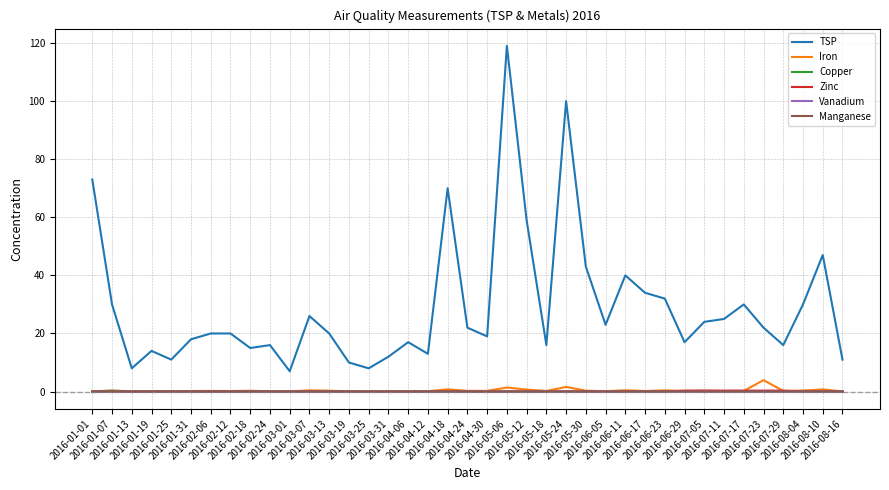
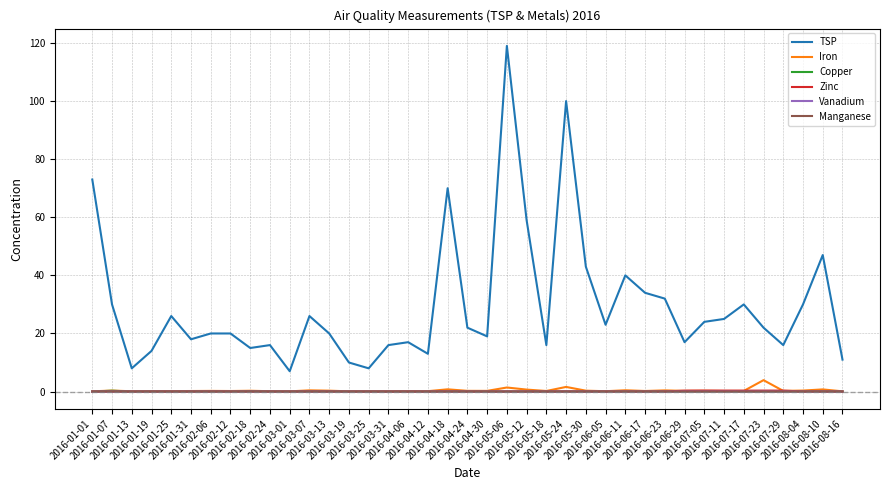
  {
    "TSP": {
      "2016-01-01": 73,
      "2016-01-07": 30,
      "2016-01-13": 8,
      "2016-01-19": 14,
-     "2016-01-25": 11,
+     "2016-01-25": 26,
      "2016-01-31": 18,
      "2016-02-06": 20,
      "2016-02-12": 20,
      "2016-02-18": 15,
      "2016-02-24": 16,
      "2016-03-01": 7,
      "2016-03-07": 26,
      "2016-03-13": 20,
      "2016-03-19": 10,
      "2016-03-25": 8,
-     "2016-03-31": 12,
+     "2016-03-31": 16,
      "2016-04-06": 17,
      "2016-04-12": 13,
      "2016-04-18": 70,
      "2016-04-24": 22,
      "2016-04-30": 19,
      "2016-05-06": 119,
      "2016-05-12": 59,
      "2016-05-18": 16,
      "2016-05-24": 100,
      "2016-05-30": 43,
      "2016-06-05": 23,
      "2016-06-11": 40,
      "2016-06-17": 34,
      "2016-06-23": 32,
      "2016-06-29": 17,
      "2016-07-05": 24,
      "2016-07-11": 25,
      "2016-07-17": 30,
      "2016-07-23": 22,
      "2016-07-29": 16,
      "2016-08-04": 30,
      "2016-08-10": 47,
      "2016-08-16": 11
    },
    "Iron": {
      "2016-05-06": 1,
      "2016-05-24": 2,
      "2016-07-23": 4
    }
  }
